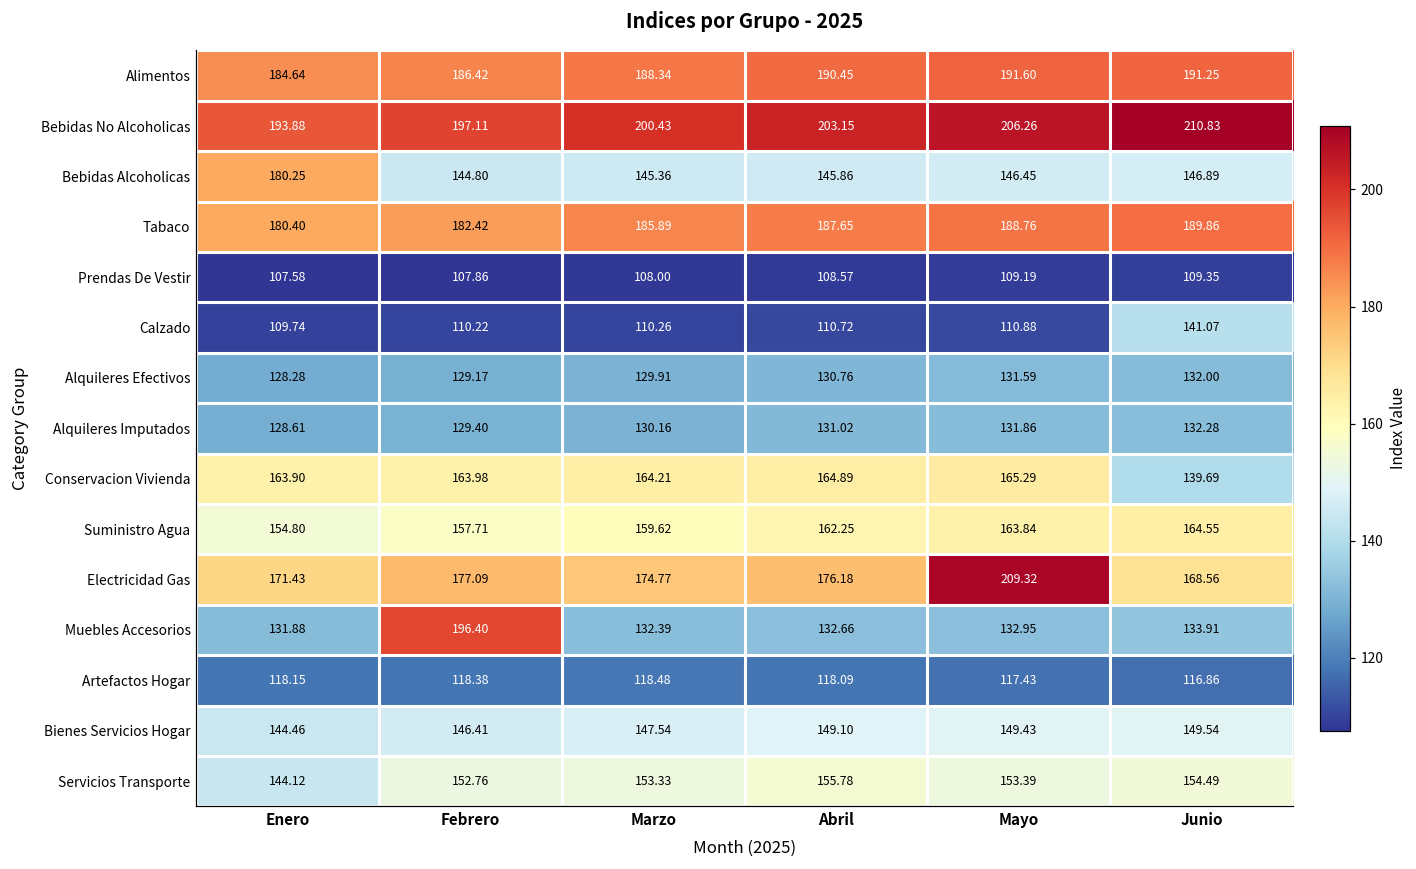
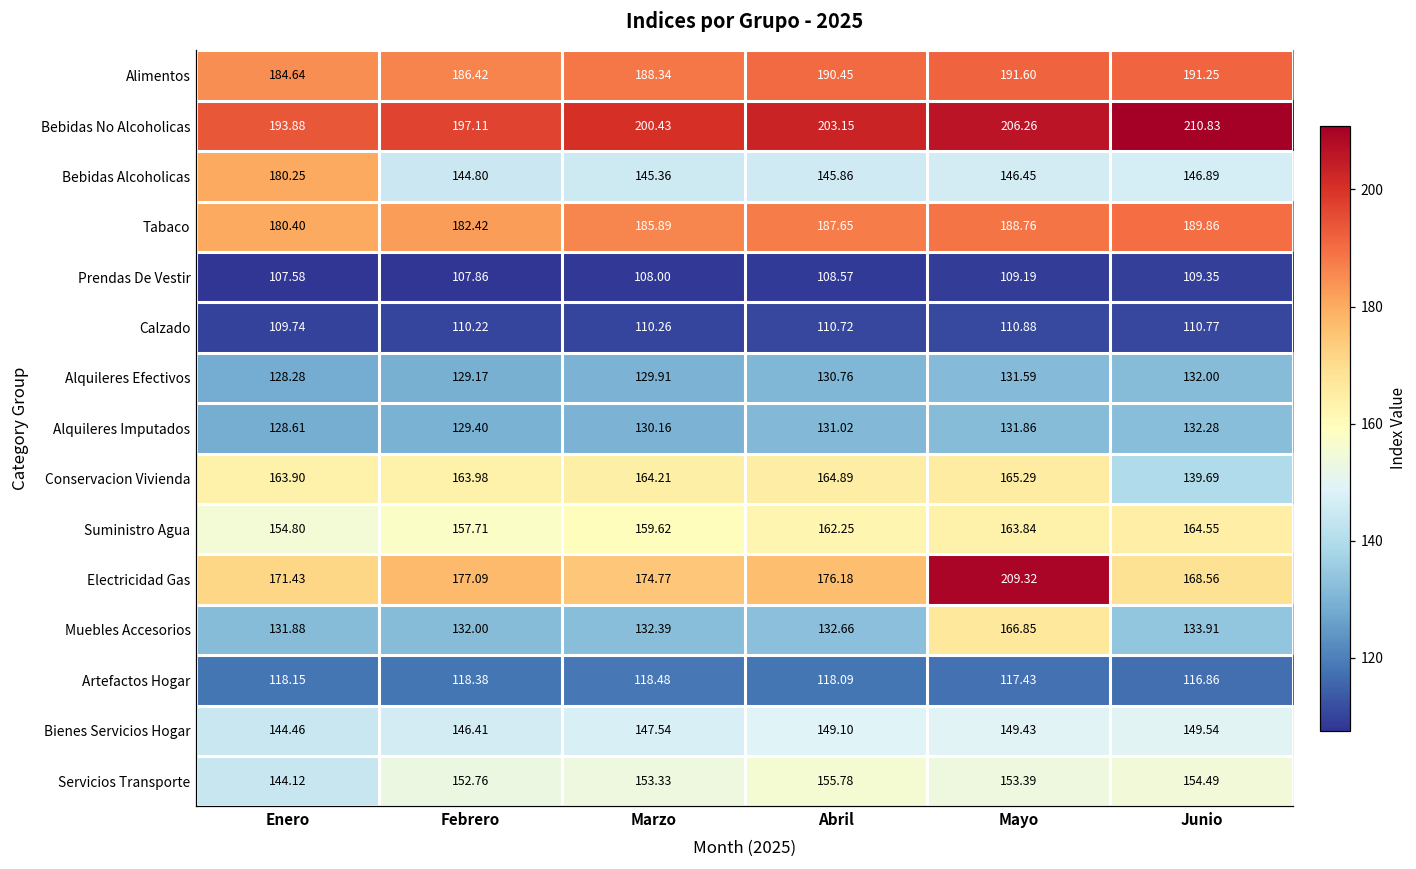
  {
    "Alimentos": {
      "Enero": 184.64,
      "Febrero": 186.42,
      "Marzo": 188.34,
      "Abril": 190.45,
      "Mayo": 191.60,
      "Junio": 191.25
    },
    "Bebidas No Alcoholicas": {
      "Enero": 193.88,
      "Febrero": 197.11,
      "Marzo": 200.43,
      "Abril": 203.15,
      "Mayo": 206.26,
      "Junio": 210.83
    },
    "Bebidas Alcoholicas": {
      "Enero": 180.25,
      "Febrero": 144.80,
      "Marzo": 145.36,
      "Abril": 145.86,
      "Mayo": 146.45,
      "Junio": 146.89
    },
    "Tabaco": {
      "Enero": 180.40,
      "Febrero": 182.42,
      "Marzo": 185.89,
      "Abril": 187.65,
      "Mayo": 188.76,
      "Junio": 189.86
    },
    "Prendas De Vestir": {
      "Enero": 107.58,
      "Febrero": 107.86,
      "Marzo": 108.00,
      "Abril": 108.57,
      "Mayo": 109.19,
      "Junio": 109.35
    },
    "Calzado": {
      "Enero": 109.74,
      "Febrero": 110.22,
      "Marzo": 110.26,
      "Abril": 110.72,
      "Mayo": 110.88,
-     "Junio": 141.07
+     "Junio": 110.77
    },
    "Alquileres Efectivos": {
      "Enero": 128.28,
      "Febrero": 129.17,
      "Marzo": 129.91,
      "Abril": 130.76,
      "Mayo": 131.59,
      "Junio": 132.00
    },
    "Alquileres Imputados": {
      "Enero": 128.61,
      "Febrero": 129.40,
      "Marzo": 130.16,
      "Abril": 131.02,
      "Mayo": 131.86,
      "Junio": 132.28
    },
    "Conservacion Vivienda": {
      "Enero": 163.90,
      "Febrero": 163.98,
      "Marzo": 164.21,
      "Abril": 164.89,
      "Mayo": 165.29,
      "Junio": 139.69
    },
    "Suministro Agua": {
      "Enero": 154.80,
      "Febrero": 157.71,
      "Marzo": 159.62,
      "Abril": 162.25,
      "Mayo": 163.84,
      "Junio": 164.55
    },
    "Electricidad Gas": {
      "Enero": 171.43,
      "Febrero": 177.09,
      "Marzo": 174.77,
      "Abril": 176.18,
      "Mayo": 209.32,
      "Junio": 168.56
    },
    "Muebles Accesorios": {
      "Enero": 131.88,
-     "Febrero": 196.40,
+     "Febrero": 132.00,
      "Marzo": 132.39,
      "Abril": 132.66,
-     "Mayo": 132.95,
+     "Mayo": 166.85,
      "Junio": 133.91
    },
    "Artefactos Hogar": {
      "Enero": 118.15,
      "Febrero": 118.38,
      "Marzo": 118.48,
      "Abril": 118.09,
      "Mayo": 117.43,
      "Junio": 116.86
    },
    "Bienes Servicios Hogar": {
      "Enero": 144.46,
      "Febrero": 146.41,
      "Marzo": 147.54,
      "Abril": 149.10,
      "Mayo": 149.43,
      "Junio": 149.54
    },
    "Servicios Transporte": {
      "Enero": 144.12,
      "Febrero": 152.76,
      "Marzo": 153.33,
      "Abril": 155.78,
      "Mayo": 153.39,
      "Junio": 154.49
    }
  }
